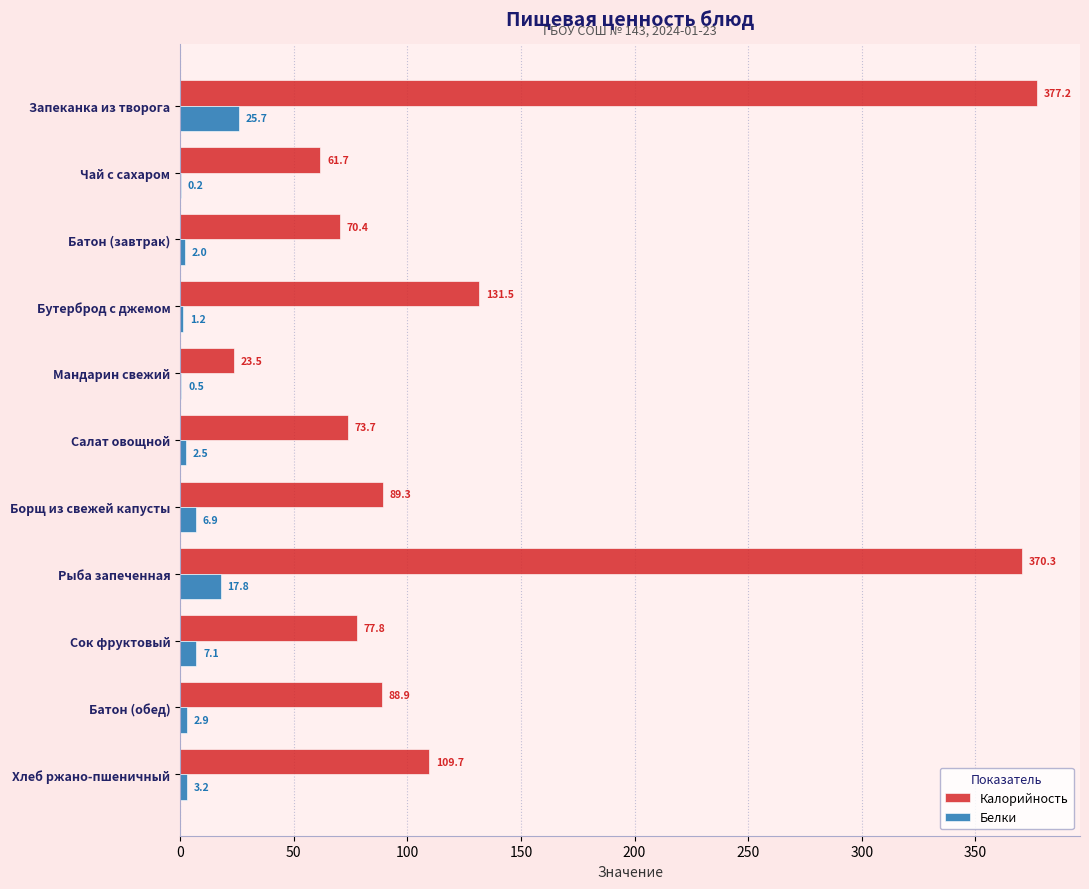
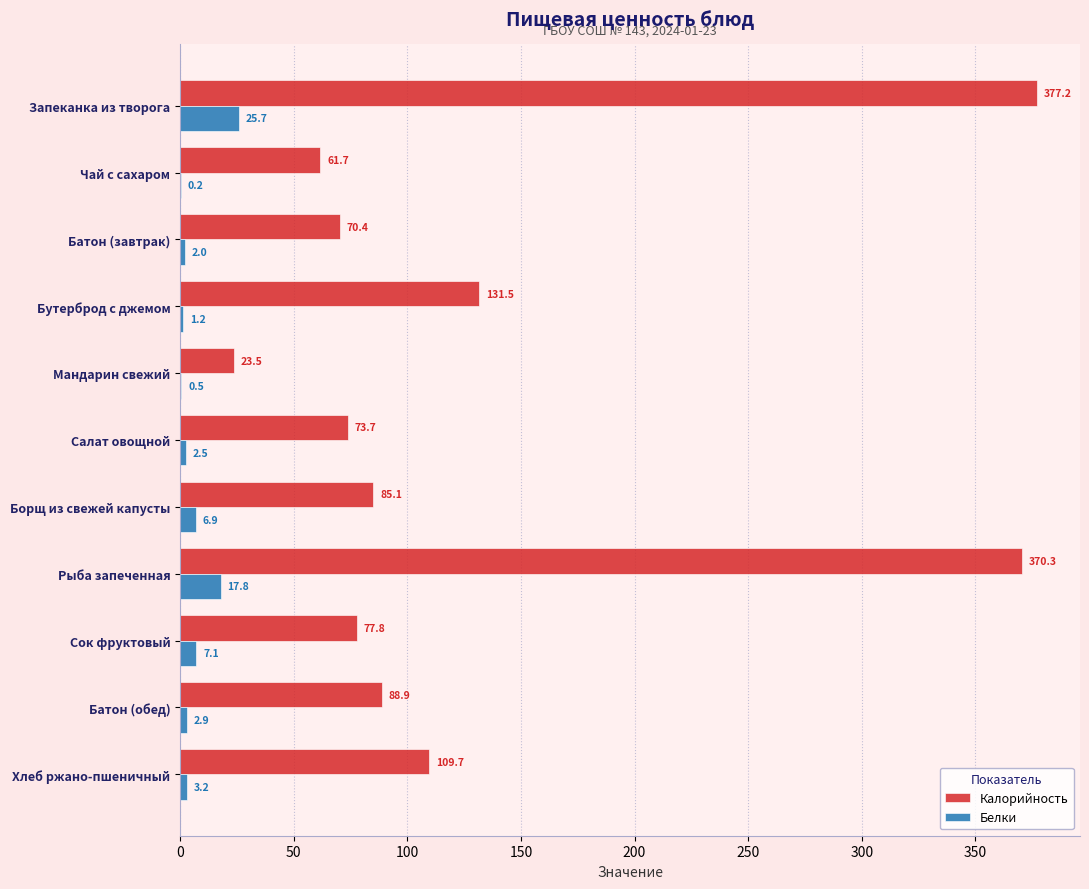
  {
    "Калорийность": {
      "Запеканка из творога": 377.2,
      "Чай с сахаром": 61.7,
      "Батон (завтрак)": 70.4,
      "Бутерброд с джемом": 131.5,
      "Мандарин свежий": 23.5,
      "Салат овощной": 73.7,
-     "Борщ из свежей капусты": 89.3,
+     "Борщ из свежей капусты": 85.1,
      "Рыба запеченная": 370.3,
      "Сок фруктовый": 77.8,
      "Батон (обед)": 88.9,
      "Хлеб ржано-пшеничный": 109.7
    },
    "Белки": {
      "Запеканка из творога": 25.7,
      "Чай с сахаром": 0.2,
      "Батон (завтрак)": 2.0,
      "Бутерброд с джемом": 1.2,
      "Мандарин свежий": 0.5,
      "Салат овощной": 2.5,
      "Борщ из свежей капусты": 6.9,
      "Рыба запеченная": 17.8,
      "Сок фруктовый": 7.1,
      "Батон (обед)": 2.9,
      "Хлеб ржано-пшеничный": 3.2
    }
  }
